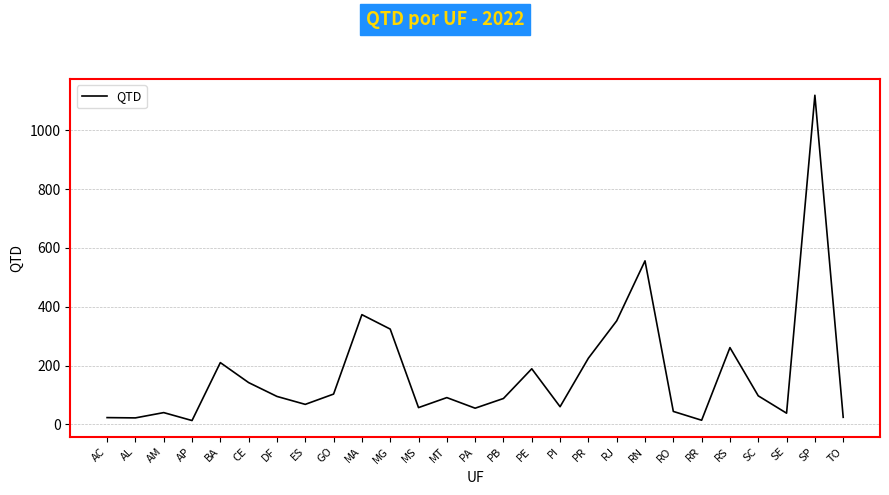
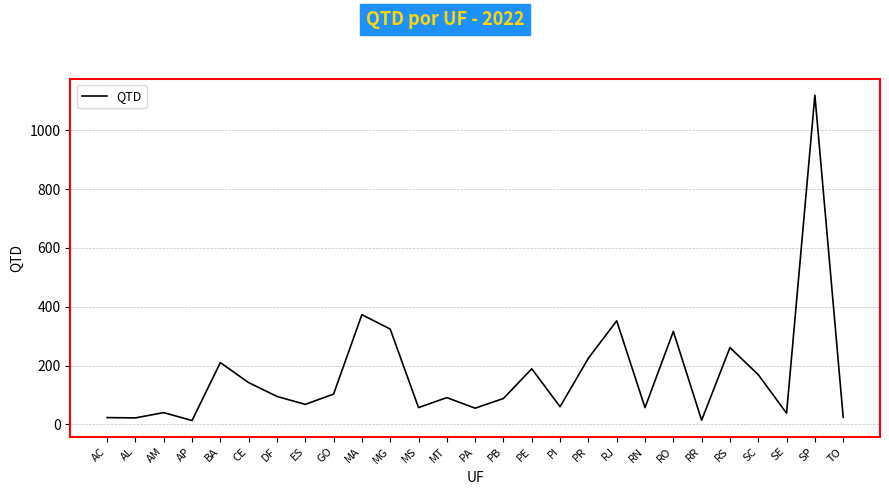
  {
    "AC": 20,
    "AL": 20,
    "AM": 40,
    "AP": 10,
    "BA": 210,
    "CE": 140,
    "DF": 100,
    "ES": 70,
    "GO": 100,
    "MA": 370,
    "MG": 320,
    "MS": 60,
    "MT": 90,
    "PA": 60,
    "PB": 90,
    "PE": 190,
    "PI": 60,
    "PR": 230,
    "RJ": 350,
-   "RN": 560,
-   "RO": 40,
+   "RN": 60,
+   "RO": 320,
    "RR": 10,
    "RS": 260,
-   "SC": 100,
+   "SC": 170,
    "SE": 40,
    "SP": 1120,
    "TO": 20
  }
